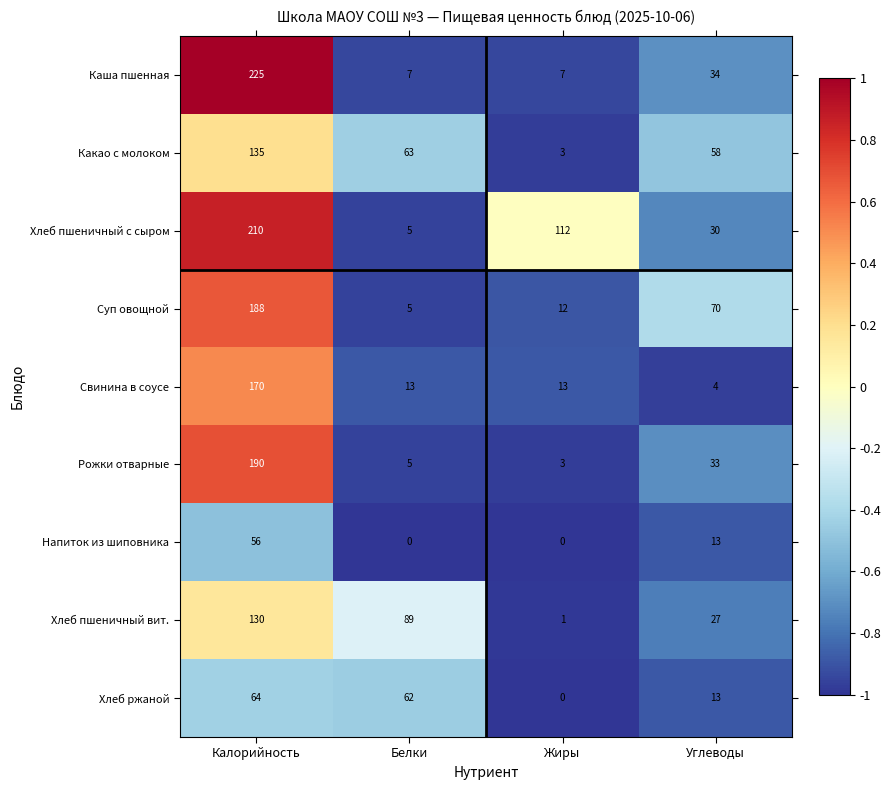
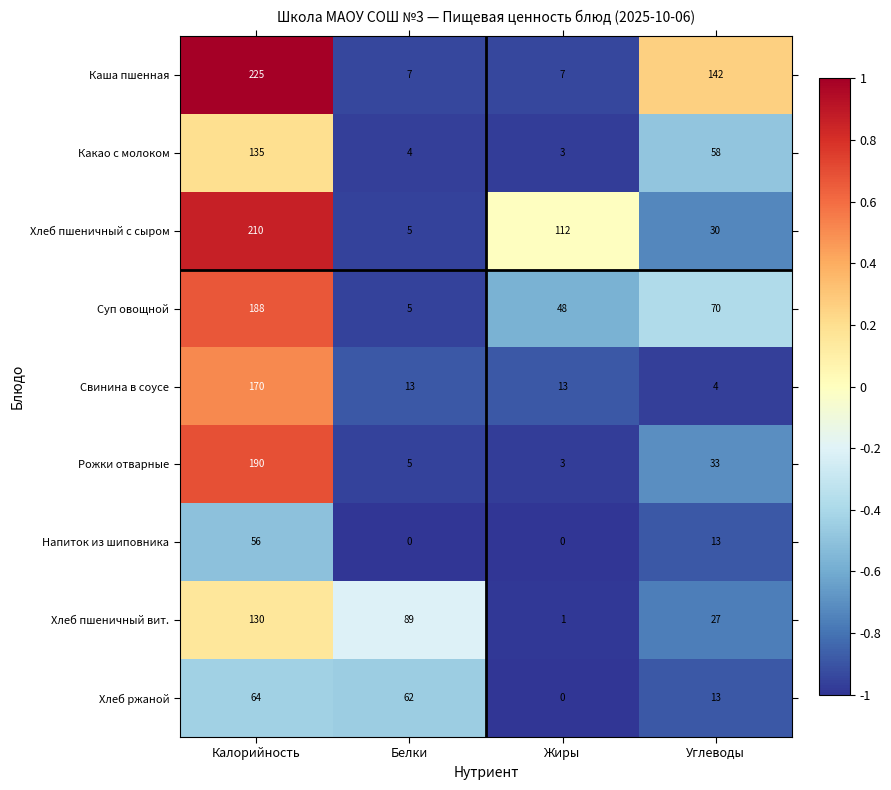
  {
    "Каша пшенная": {
      "Калорийность": 225,
      "Белки": 7,
      "Жиры": 7,
-     "Углеводы": 34
+     "Углеводы": 142
    },
    "Какао с молоком": {
      "Калорийность": 135,
-     "Белки": 63,
+     "Белки": 4,
      "Жиры": 3,
      "Углеводы": 58
    },
    "Хлеб пшеничный с сыром": {
      "Калорийность": 210,
      "Белки": 5,
      "Жиры": 112,
      "Углеводы": 30
    },
    "Суп овощной": {
      "Калорийность": 188,
      "Белки": 5,
-     "Жиры": 12,
+     "Жиры": 48,
      "Углеводы": 70
    },
    "Свинина в соусе": {
      "Калорийность": 170,
      "Белки": 13,
      "Жиры": 13,
      "Углеводы": 4
    },
    "Рожки отварные": {
      "Калорийность": 190,
      "Белки": 5,
      "Жиры": 3,
      "Углеводы": 33
    },
    "Напиток из шиповника": {
      "Калорийность": 56,
      "Белки": 0,
      "Жиры": 0,
      "Углеводы": 13
    },
    "Хлеб пшеничный вит.": {
      "Калорийность": 130,
      "Белки": 89,
      "Жиры": 1,
      "Углеводы": 27
    },
    "Хлеб ржаной": {
      "Калорийность": 64,
      "Белки": 62,
      "Жиры": 0,
      "Углеводы": 13
    }
  }
